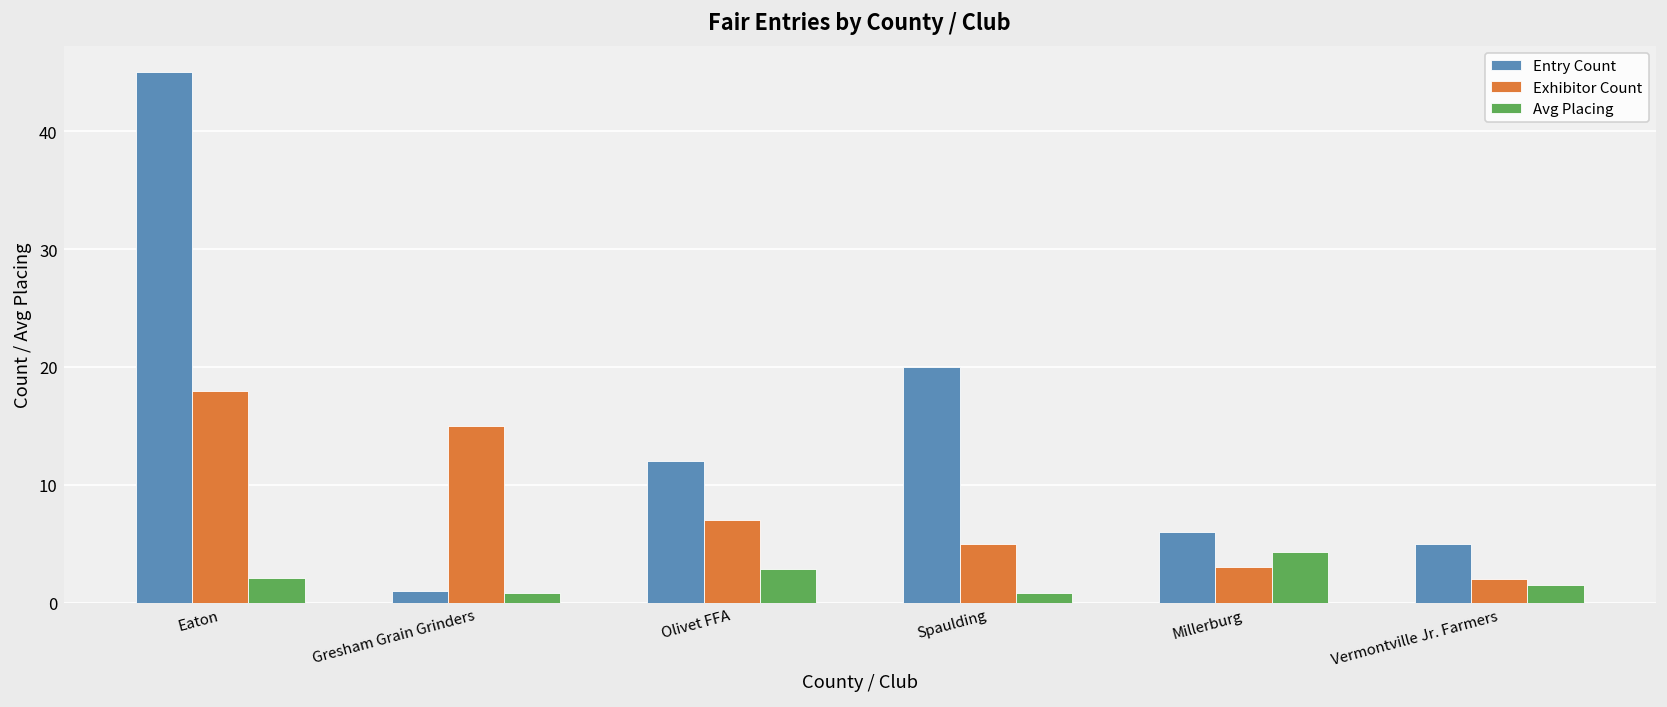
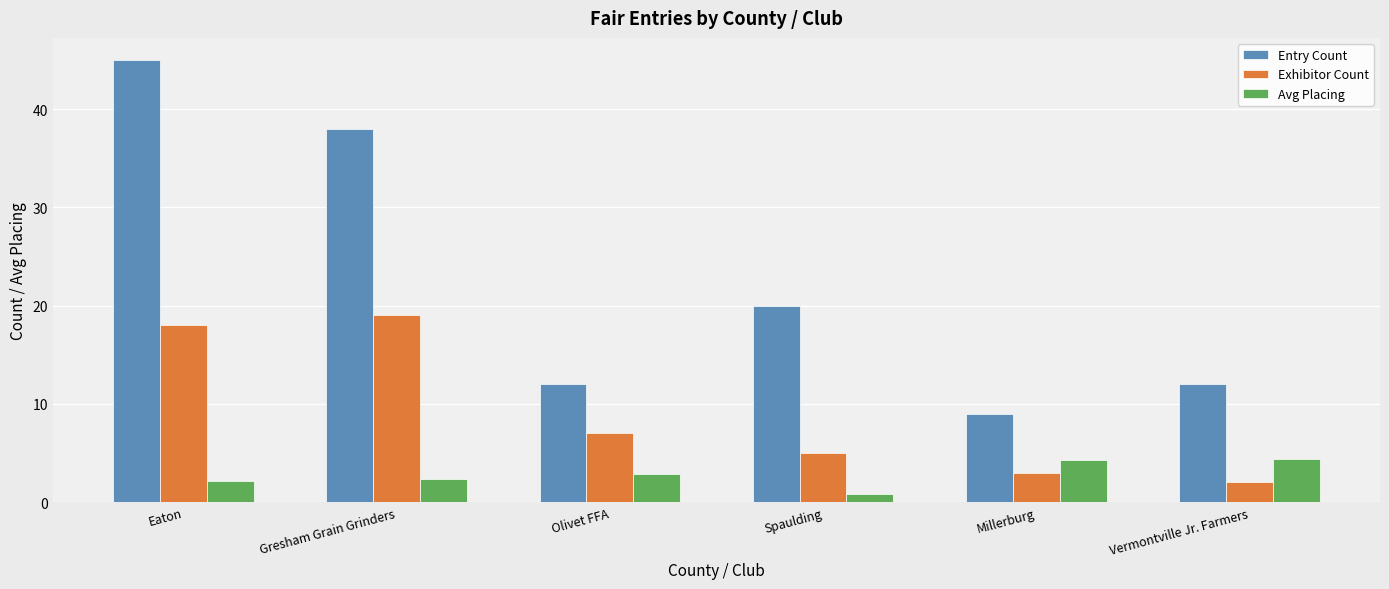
  {
    "Entry Count": {
      "Eaton": 45,
-     "Gresham Grain Grinders": 1,
+     "Gresham Grain Grinders": 38,
      "Olivet FFA": 12,
      "Spaulding": 20,
-     "Millerburg": 6,
-     "Vermontville Jr. Farmers": 5
+     "Millerburg": 9,
+     "Vermontville Jr. Farmers": 12
    },
    "Exhibitor Count": {
      "Eaton": 18,
-     "Gresham Grain Grinders": 15,
+     "Gresham Grain Grinders": 19,
      "Olivet FFA": 7,
      "Spaulding": 5,
      "Millerburg": 3,
      "Vermontville Jr. Farmers": 2
    },
    "Avg Placing": {
      "Eaton": 2,
-     "Gresham Grain Grinders": 1,
+     "Gresham Grain Grinders": 2,
      "Olivet FFA": 3,
      "Spaulding": 1,
      "Millerburg": 4,
-     "Vermontville Jr. Farmers": 2
+     "Vermontville Jr. Farmers": 4
    }
  }
